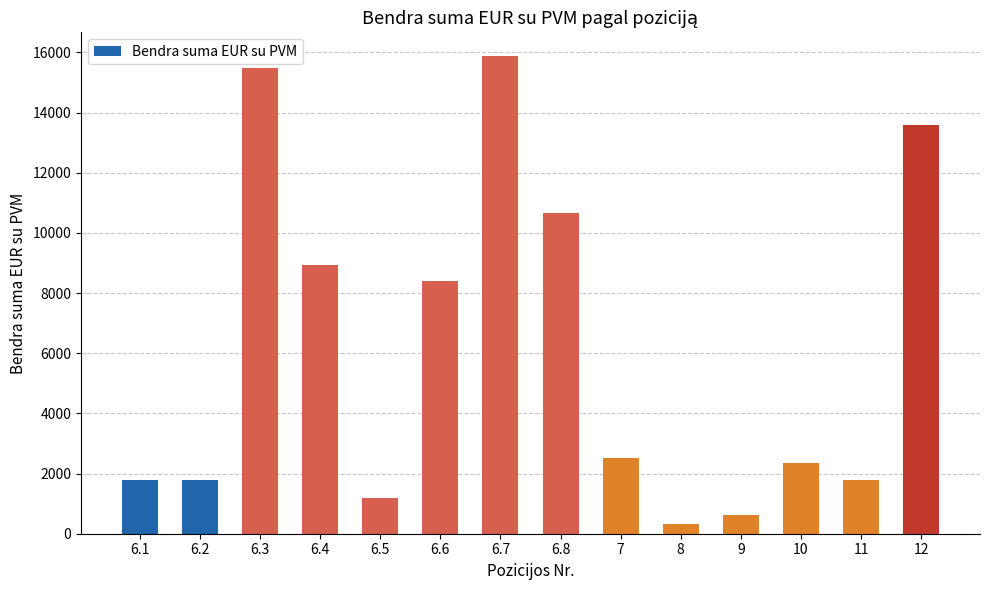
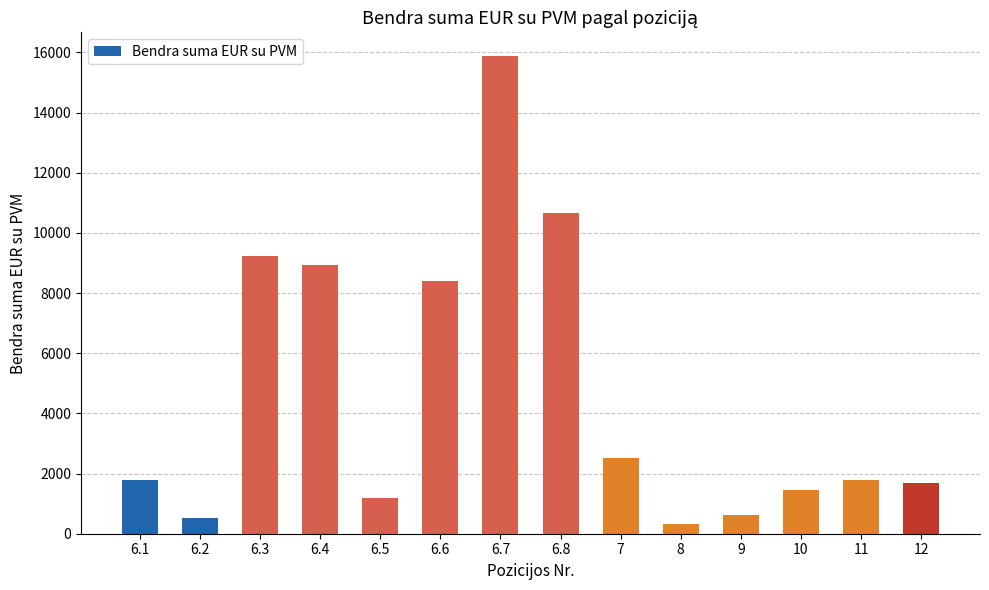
  {
    "6.1": 1800,
-   "6.2": 1800,
-   "6.3": 15500,
+   "6.2": 500,
+   "6.3": 9200,
    "6.4": 8900,
    "6.5": 1200,
    "6.6": 8400,
    "6.7": 15900,
    "6.8": 10700,
    "7": 2500,
    "8": 300,
    "9": 600,
-   "10": 2300,
+   "10": 1500,
    "11": 1800,
-   "12": 13600
+   "12": 1700
  }
